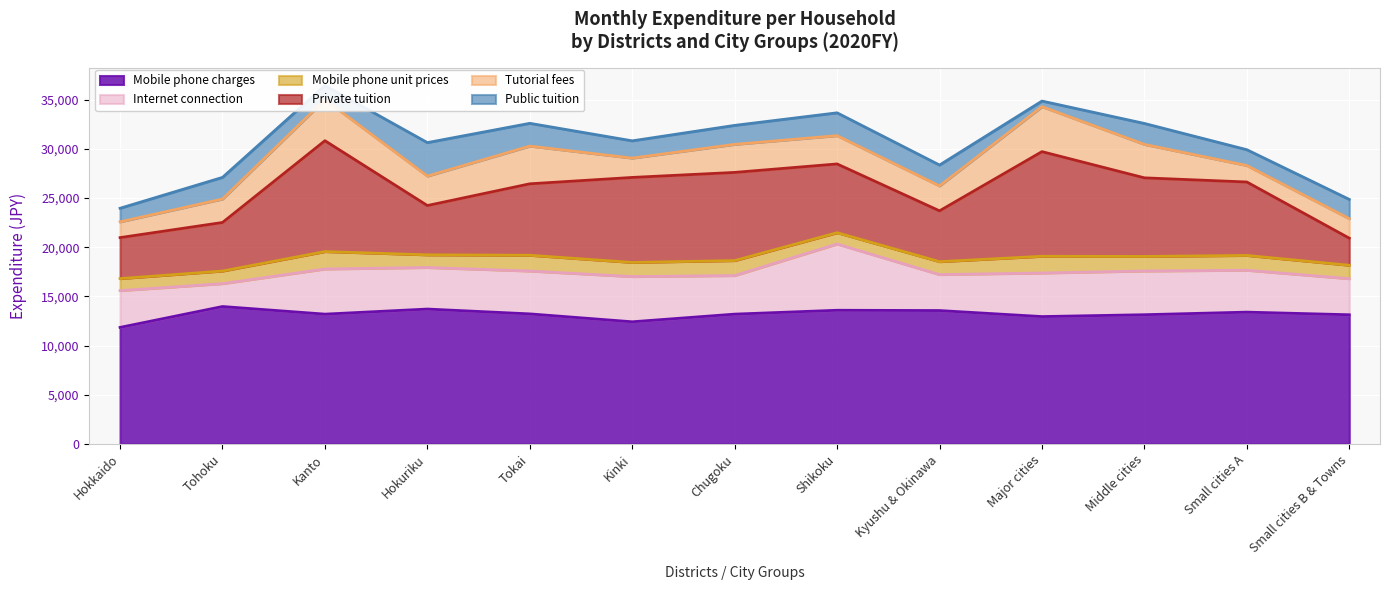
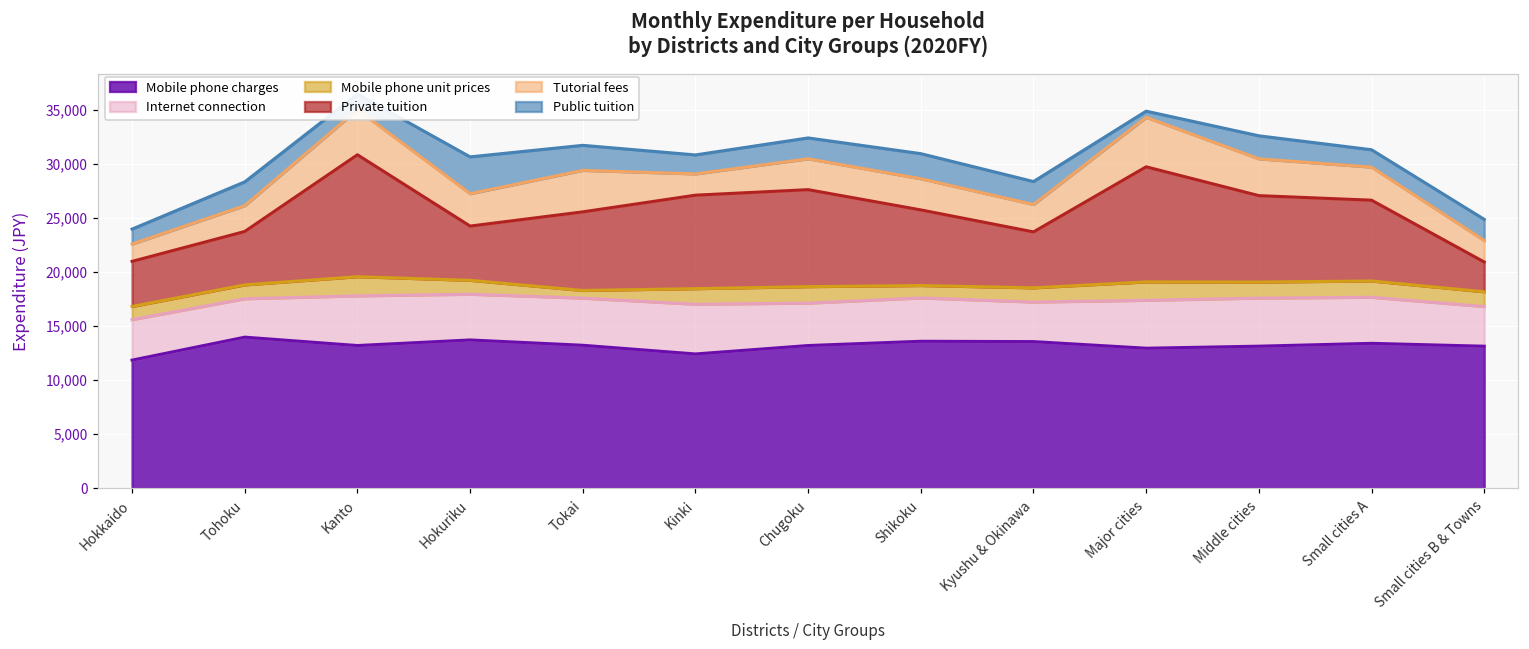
  {
    "Mobile phone charges": {
      "Hokkaido": "12,000",
      "Tohoku": "14,000",
      "Kanto": "13,000",
      "Hokuriku": "14,000",
      "Tokai": "13,000",
      "Kinki": "12,000",
      "Chugoku": "13,000",
      "Shikoku": "14,000",
      "Kyushu & Okinawa": "14,000",
      "Major cities": "13,000",
      "Middle cities": "13,000",
      "Small cities A": "13,000",
      "Small cities B & Towns": "13,000"
    },
    "Internet connection": {
      "Hokkaido": "4,000",
-     "Tohoku": "2,000",
+     "Tohoku": "4,000",
      "Kanto": "5,000",
      "Hokuriku": "4,000",
      "Tokai": "4,000",
      "Kinki": "5,000",
      "Chugoku": "4,000",
-     "Shikoku": "7,000",
+     "Shikoku": "4,000",
      "Kyushu & Okinawa": "4,000",
      "Major cities": "4,000",
      "Middle cities": "4,000",
      "Small cities A": "4,000",
      "Small cities B & Towns": "4,000"
    },
    "Mobile phone unit prices": {
      "Hokkaido": "1,000",
      "Tohoku": "1,000",
      "Kanto": "2,000",
      "Hokuriku": "1,000",
-     "Tokai": "2,000",
+     "Tokai": "1,000",
      "Kinki": "1,000",
      "Chugoku": "2,000",
      "Shikoku": "1,000",
      "Kyushu & Okinawa": "1,000",
      "Major cities": "2,000",
      "Middle cities": "1,000",
      "Small cities A": "2,000",
      "Small cities B & Towns": "1,000"
    },
    "Private tuition": {
      "Hokkaido": "4,000",
      "Tohoku": "5,000",
      "Kanto": "11,000",
      "Hokuriku": "5,000",
      "Tokai": "7,000",
      "Kinki": "9,000",
      "Chugoku": "9,000",
      "Shikoku": "7,000",
      "Kyushu & Okinawa": "5,000",
      "Major cities": "11,000",
      "Middle cities": "8,000",
      "Small cities A": "7,000",
      "Small cities B & Towns": "3,000"
    },
    "Tutorial fees": {
      "Hokkaido": "2,000",
      "Tohoku": "2,000",
      "Hokuriku": "3,000",
      "Tokai": "4,000",
      "Kinki": "2,000",
      "Chugoku": "3,000",
      "Shikoku": "3,000",
      "Kyushu & Okinawa": "3,000",
      "Major cities": "5,000",
      "Middle cities": "3,000",
-     "Small cities A": "2,000",
+     "Small cities A": "3,000",
      "Small cities B & Towns": "2,000"
    },
    "Public tuition": {
      "Hokkaido": "1,000",
      "Tohoku": "2,000",
      "Hokuriku": "3,000",
      "Tokai": "2,000",
      "Kinki": "2,000",
      "Chugoku": "2,000",
      "Shikoku": "2,000",
      "Kyushu & Okinawa": "2,000",
      "Major cities": "1,000",
      "Middle cities": "2,000",
      "Small cities A": "2,000",
      "Small cities B & Towns": "2,000"
    }
  }
